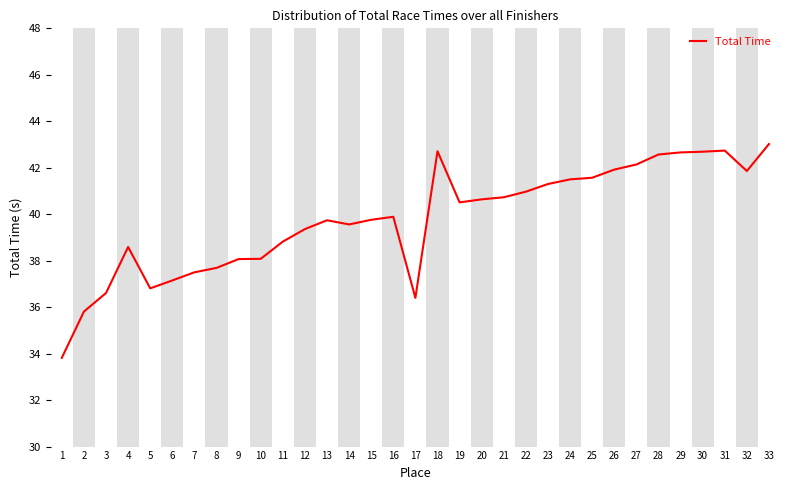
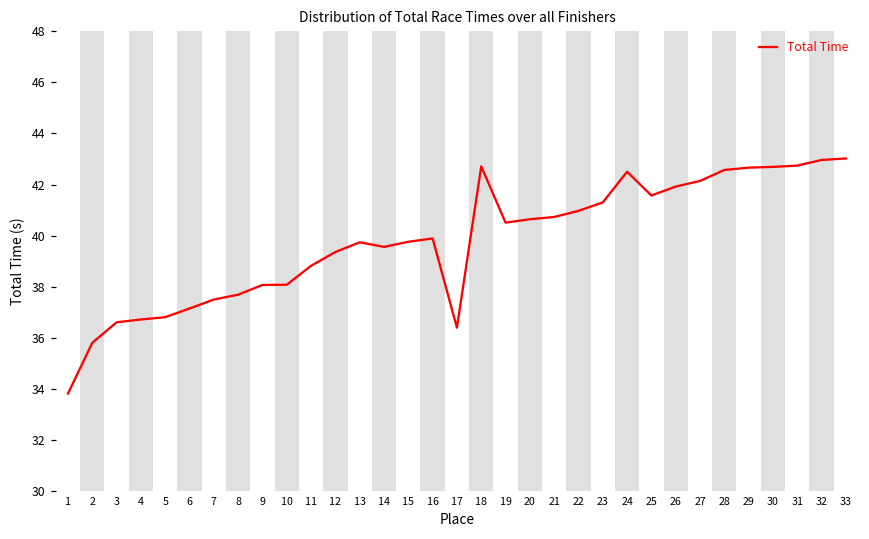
  {
    "1": 33.8,
    "2": 35.8,
    "3": 36.6,
-   "4": 38.6,
+   "4": 36.7,
    "5": 36.8,
    "6": 37.2,
    "7": 37.5,
    "8": 37.7,
    "9": 38.1,
    "10": 38.1,
    "11": 38.8,
    "12": 39.4,
    "13": 39.7,
    "14": 39.6,
    "15": 39.8,
    "16": 39.9,
    "17": 36.4,
    "18": 42.7,
    "19": 40.5,
    "20": 40.6,
    "21": 40.7,
    "22": 41.0,
    "23": 41.3,
-   "24": 41.5,
+   "24": 42.5,
    "25": 41.6,
    "26": 41.9,
    "27": 42.1,
    "28": 42.6,
    "29": 42.7,
    "30": 42.7,
    "31": 42.7,
-   "32": 41.9,
+   "32": 43.0,
    "33": 43.0
  }
